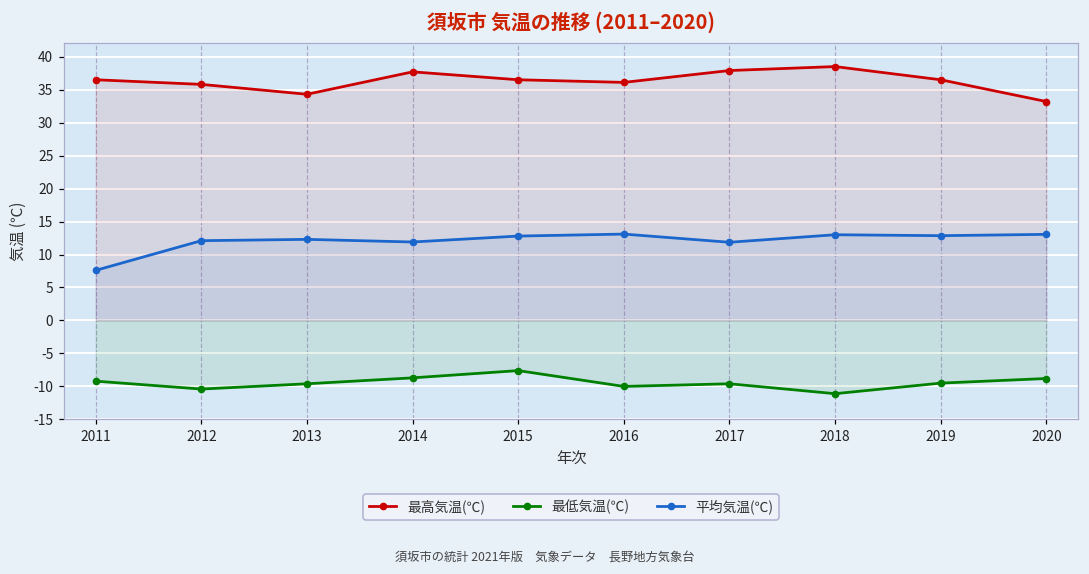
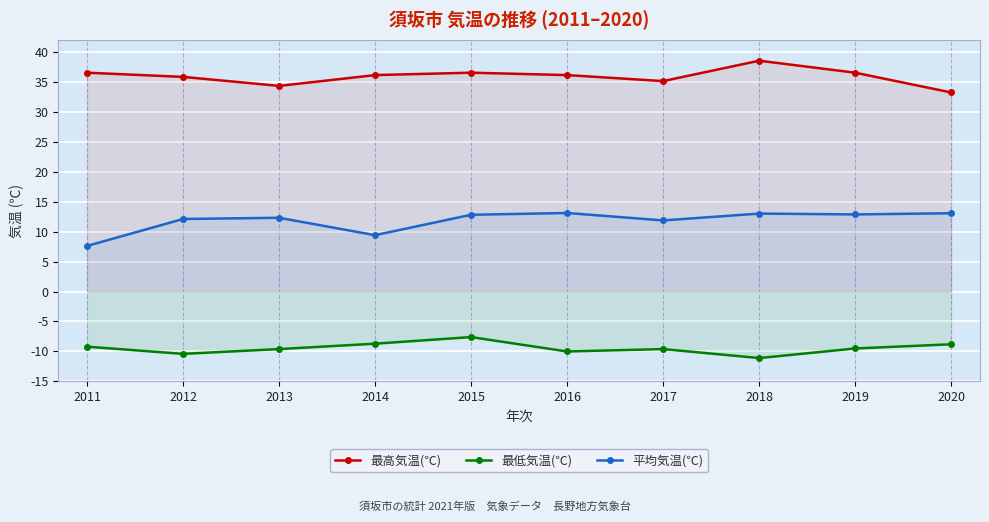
  {
    "最高気温(℃)": {
      "2011": 37,
      "2012": 36,
      "2013": 34,
-     "2014": 38,
+     "2014": 36,
      "2015": 37,
      "2016": 36,
-     "2017": 38,
+     "2017": 35,
      "2018": 39,
      "2019": 37,
      "2020": 33
    },
    "平均気温(℃)": {
      "2011": 8,
      "2012": 12,
      "2013": 12,
-     "2014": 12,
+     "2014": 9,
      "2015": 13,
      "2016": 13,
      "2017": 12,
      "2018": 13,
      "2019": 13,
      "2020": 13
    }
  }
